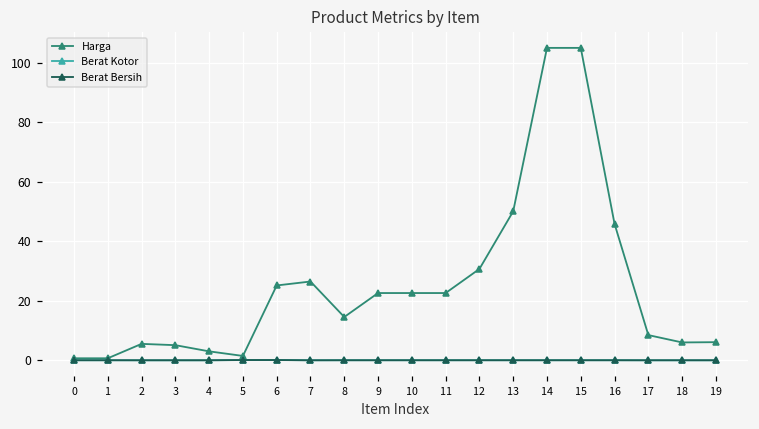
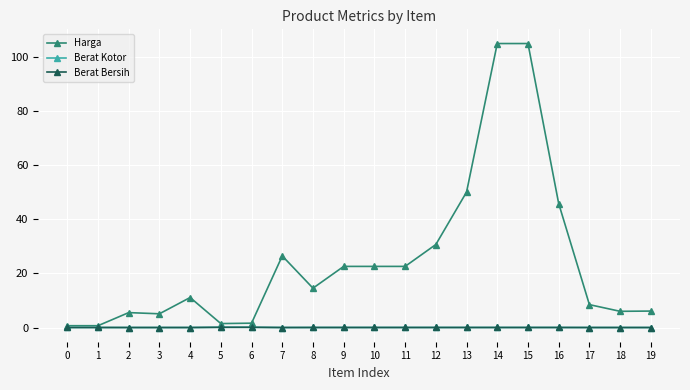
  {
    "Harga": {
      "2": 6,
      "3": 5,
-     "4": 3,
+     "4": 11,
      "5": 1,
-     "6": 25,
+     "6": 2,
      "7": 27,
      "8": 15,
      "9": 23,
      "10": 23,
      "11": 23,
      "12": 31,
      "13": 50,
      "14": 105,
      "15": 105,
      "16": 46,
      "17": 8,
      "18": 6,
      "19": 6
    },
    "Berat Bersih": {
      "2": 0,
      "3": 0,
      "4": 0,
      "5": 0,
      "6": 0,
      "7": 0,
      "8": 0,
      "9": 0,
      "10": 0,
      "11": 0,
      "12": 0,
      "13": 0,
      "14": 0,
      "15": 0,
      "16": 0,
      "17": 0,
      "18": 0,
      "19": 0
    }
  }
